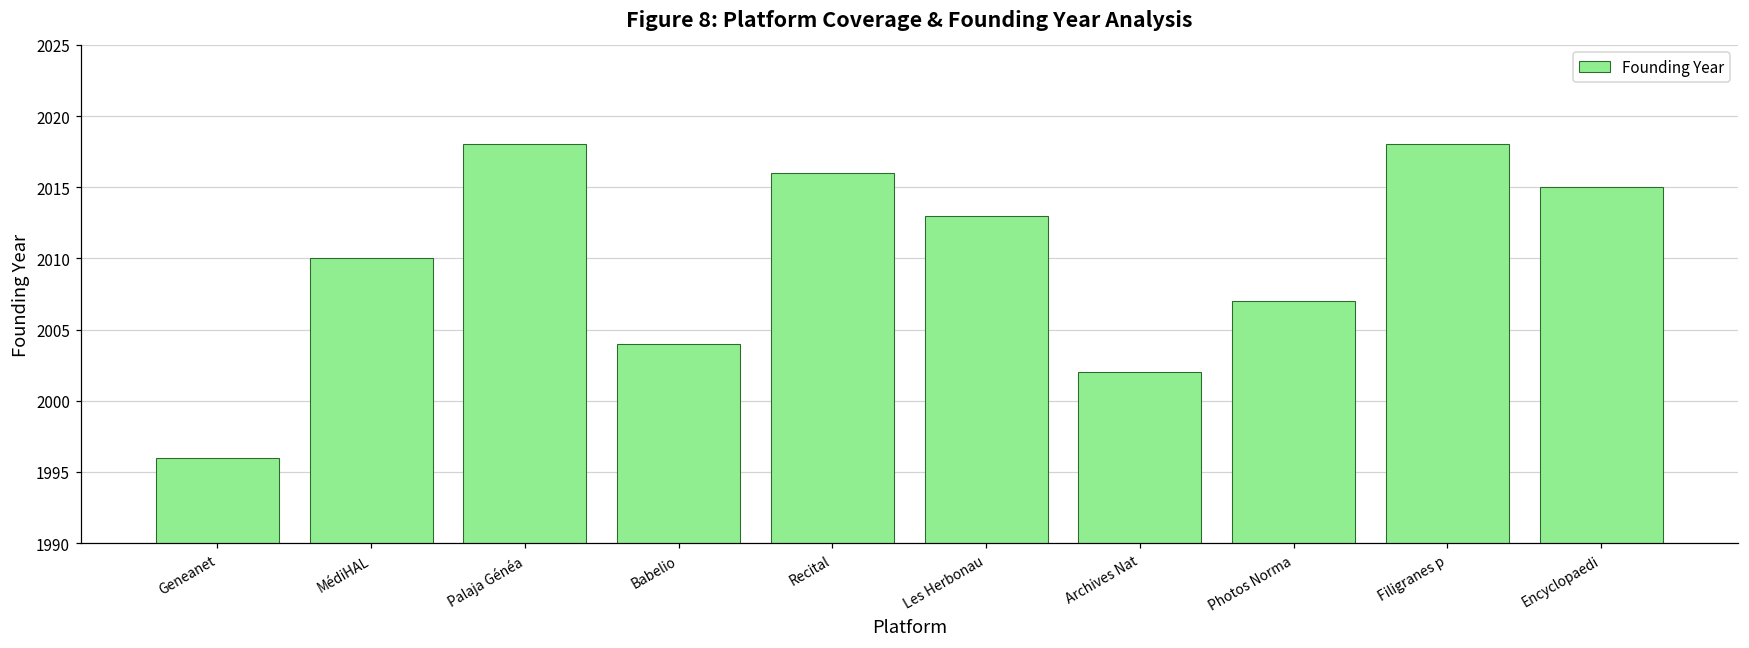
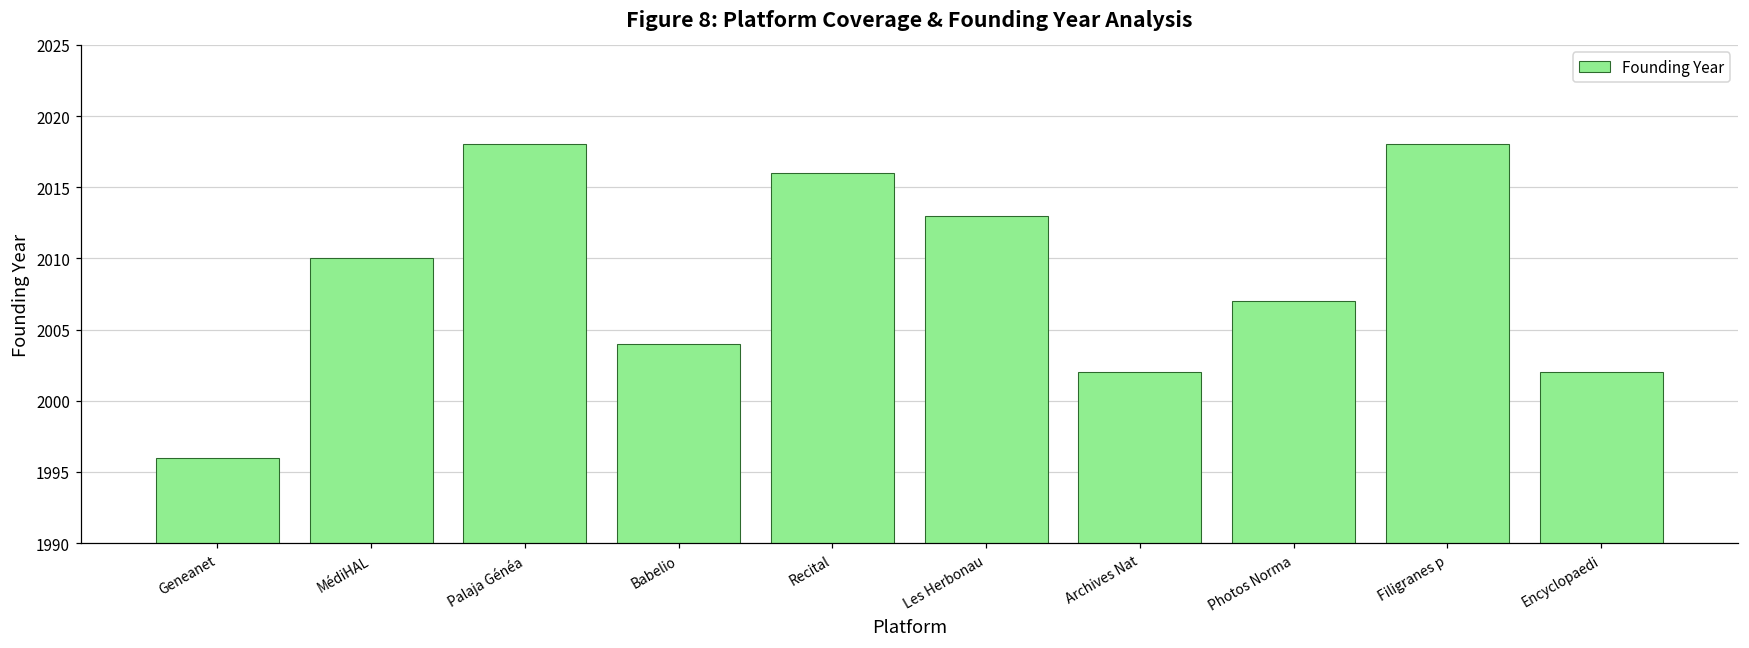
  {
    "Geneanet": 1996,
    "MédiHAL": 2010,
    "Palaja Généa": 2018,
    "Babelio": 2004,
    "Recital": 2016,
    "Les Herbonau": 2013,
    "Archives Nat": 2002,
    "Photos Norma": 2007,
    "Filigranes p": 2018,
-   "Encyclopaedi": 2015
+   "Encyclopaedi": 2002
  }
